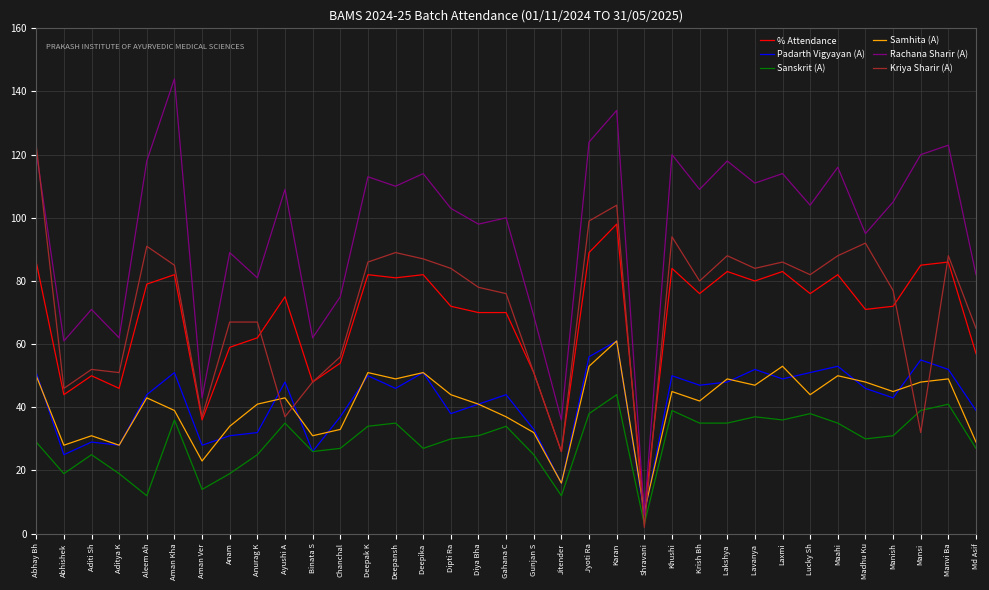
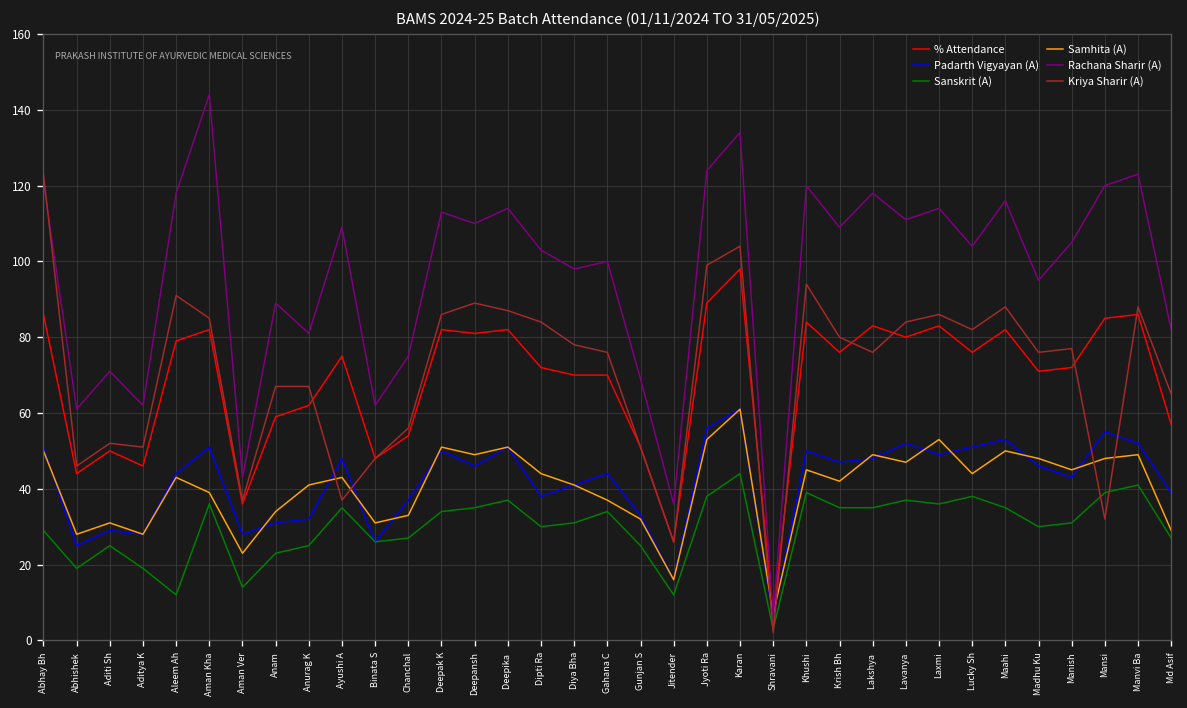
  {
    "% Attendance": {
      "Abhay Bh": 86,
      "Abhishek": 44,
      "Aditi Sh": 50,
      "Aditya K": 46,
      "Aleem Ah": 79,
      "Aman Kha": 82,
      "Aman Ver": 36,
      "Anam": 59,
      "Anurag K": 62,
      "Ayushi A": 75,
      "Chanchal": 54,
      "Deepak K": 82,
      "Deepansh": 81,
      "Deepika": 82,
      "Dipti Ra": 72,
      "Diya Bha": 70,
      "Gahana C": 70,
      "Jyoti Ra": 89,
      "Karan": 98,
      "Khushi": 84,
      "Krish Bh": 76,
      "Lakshya": 83,
      "Lavanya": 80,
      "Laxmi": 83,
      "Lucky Sh": 76,
      "Maahi": 82,
      "Madhu Ku": 71,
      "Manish": 72,
      "Mansi": 85,
      "Manvi Ba": 86,
      "Md Asif": 57
    },
    "Padarth Vigyayan (A)": {
      "Abhay Bh": 51,
      "Abhishek": 25,
      "Aditi Sh": 29,
      "Aleem Ah": 44,
      "Aman Kha": 51,
      "Aman Ver": 28,
      "Anam": 31,
      "Anurag K": 32,
      "Ayushi A": 48,
      "Chanchal": 37,
      "Deepak K": 50,
      "Deepansh": 46,
      "Dipti Ra": 38,
      "Gahana C": 44,
      "Gunjan S": 33,
      "Jyoti Ra": 56,
      "Khushi": 50,
      "Krish Bh": 47,
      "Lakshya": 48,
      "Lavanya": 52,
      "Laxmi": 49,
      "Lucky Sh": 51,
      "Maahi": 53,
      "Madhu Ku": 46,
      "Manish": 43,
      "Mansi": 55,
      "Manvi Ba": 52,
      "Md Asif": 39
    },
    "Sanskrit (A)": {
      "Abhay Bh": 29,
      "Abhishek": 19,
      "Aditi Sh": 25,
      "Aditya K": 19,
      "Aleem Ah": 12,
      "Aman Kha": 36,
      "Aman Ver": 14,
-     "Anam": 19,
+     "Anam": 23,
      "Anurag K": 25,
      "Ayushi A": 35,
      "Chanchal": 27,
      "Deepak K": 34,
      "Deepansh": 35,
-     "Deepika": 27,
+     "Deepika": 37,
      "Dipti Ra": 30,
      "Diya Bha": 31,
      "Gahana C": 34,
      "Gunjan S": 25,
      "Jitender": 12,
      "Jyoti Ra": 38,
      "Karan": 44,
      "Shravani": 3,
      "Khushi": 39,
      "Krish Bh": 35,
      "Lakshya": 35,
      "Lavanya": 37,
      "Laxmi": 36,
      "Lucky Sh": 38,
      "Maahi": 35,
      "Madhu Ku": 30,
      "Manish": 31,
      "Mansi": 39,
      "Manvi Ba": 41,
      "Md Asif": 27
    },
    "Samhita (A)": {
      "Abhay Bh": 50,
      "Abhishek": 28,
      "Aditi Sh": 31,
      "Aleem Ah": 43,
      "Aman Kha": 39,
      "Aman Ver": 23,
      "Anam": 34,
      "Anurag K": 41,
      "Ayushi A": 43,
      "Binata S": 31,
      "Chanchal": 33,
      "Deepak K": 51,
      "Deepansh": 49,
      "Dipti Ra": 44,
      "Gahana C": 37,
      "Gunjan S": 32,
      "Jyoti Ra": 53,
      "Khushi": 45,
      "Krish Bh": 42,
      "Lakshya": 49,
      "Lavanya": 47,
      "Laxmi": 53,
      "Lucky Sh": 44,
      "Maahi": 50,
      "Madhu Ku": 48,
      "Manish": 45,
      "Mansi": 48,
      "Manvi Ba": 49,
      "Md Asif": 29
    },
    "Rachana Sharir (A)": {
      "Abhay Bh": 121,
      "Abhishek": 61,
      "Aditi Sh": 71,
      "Aditya K": 62,
      "Aleem Ah": 118,
      "Aman Kha": 144,
      "Aman Ver": 43,
      "Anam": 89,
      "Anurag K": 81,
      "Ayushi A": 109,
      "Binata S": 62,
      "Chanchal": 75,
      "Deepak K": 113,
      "Deepansh": 110,
      "Deepika": 114,
      "Dipti Ra": 103,
      "Diya Bha": 98,
      "Gahana C": 100,
      "Gunjan S": 69,
      "Jitender": 36,
      "Jyoti Ra": 124,
      "Karan": 134,
      "Khushi": 120,
      "Krish Bh": 109,
      "Lakshya": 118,
      "Lavanya": 111,
      "Laxmi": 114,
      "Lucky Sh": 104,
      "Maahi": 116,
      "Madhu Ku": 95,
      "Manish": 105,
      "Mansi": 120,
      "Manvi Ba": 123,
      "Md Asif": 82
    },
    "Kriya Sharir (A)": {
      "Abhay Bh": 123,
      "Abhishek": 46,
      "Aditi Sh": 52,
      "Aditya K": 51,
      "Aleem Ah": 91,
      "Aman Kha": 85,
      "Aman Ver": 37,
      "Anam": 67,
      "Anurag K": 67,
      "Ayushi A": 37,
      "Chanchal": 56,
      "Deepak K": 86,
      "Deepansh": 89,
      "Deepika": 87,
      "Dipti Ra": 84,
      "Diya Bha": 78,
      "Gahana C": 76,
      "Jyoti Ra": 99,
      "Karan": 104,
      "Shravani": 2,
      "Khushi": 94,
      "Krish Bh": 80,
-     "Lakshya": 88,
+     "Lakshya": 76,
      "Lavanya": 84,
      "Laxmi": 86,
      "Lucky Sh": 82,
      "Maahi": 88,
-     "Madhu Ku": 92,
+     "Madhu Ku": 76,
      "Manish": 77,
      "Mansi": 32,
      "Manvi Ba": 88,
      "Md Asif": 65
    }
  }
